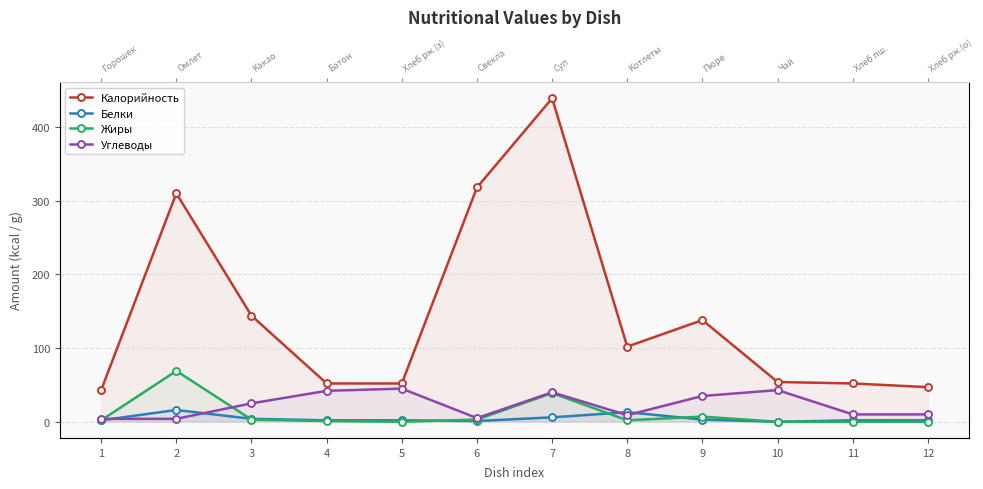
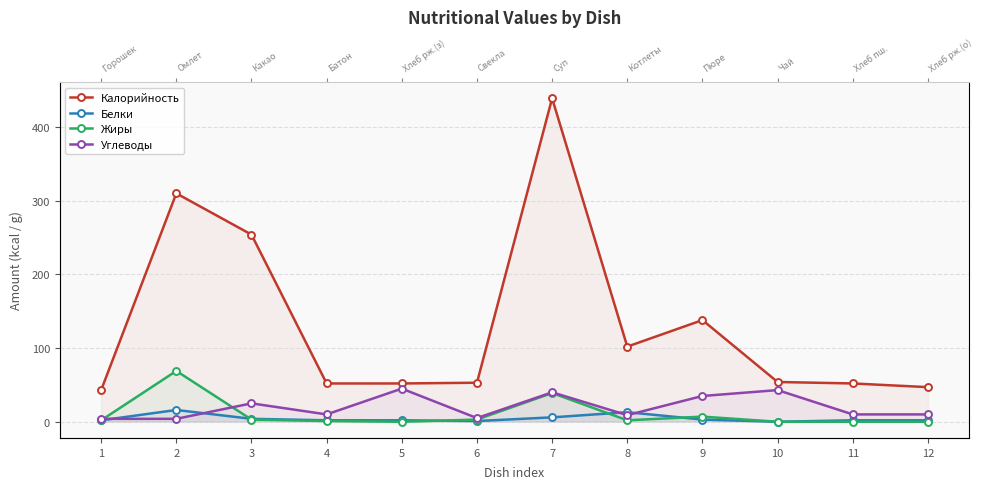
  {
    "Калорийность": {
      "1": 40,
      "2": 310,
-     "3": 140,
+     "3": 250,
      "4": 50,
      "5": 50,
-     "6": 320,
+     "6": 50,
      "7": 440,
      "8": 100,
      "9": 140,
      "10": 50,
      "11": 50,
      "12": 50
    },
    "Белки": {
      "2": 20,
      "7": 10,
      "8": 10,
      "9": 0
    },
    "Жиры": {
      "2": 70,
      "8": 0,
      "9": 10
    },
    "Углеводы": {
      "2": 0,
      "3": 30,
-     "4": 40,
+     "4": 10,
      "5": 50,
      "8": 10,
      "9": 40,
      "10": 40,
      "11": 10,
      "12": 10
    }
  }
